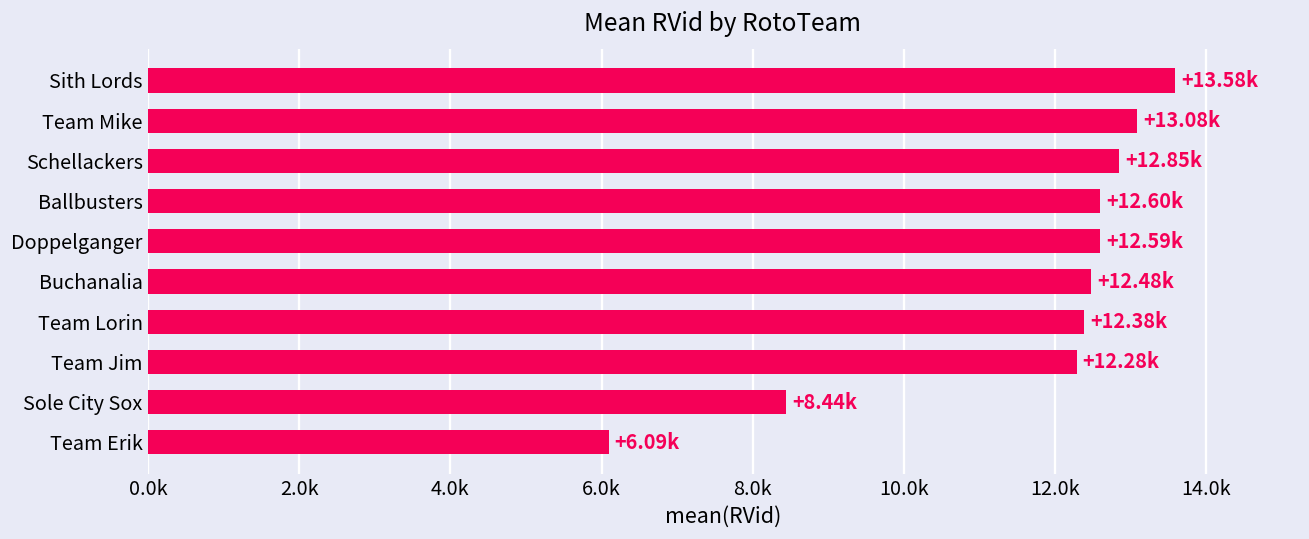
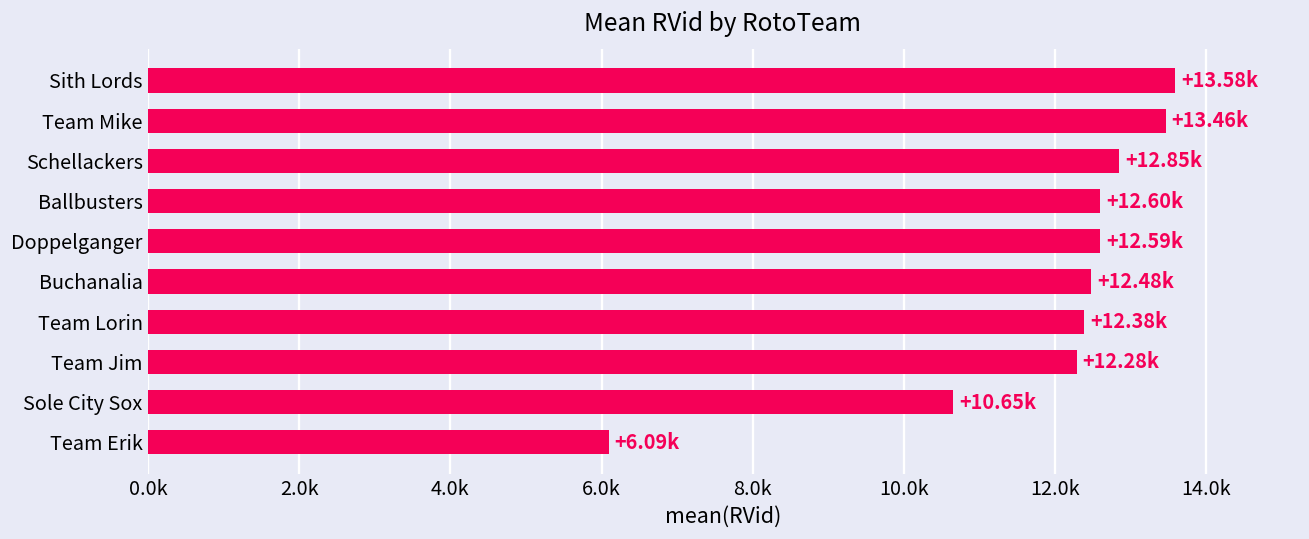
  {
    "Sith Lords": "+13.58k",
-   "Team Mike": "+13.08k",
+   "Team Mike": "+13.46k",
    "Schellackers": "+12.85k",
    "Ballbusters": "+12.60k",
    "Doppelganger": "+12.59k",
    "Buchanalia": "+12.48k",
    "Team Lorin": "+12.38k",
    "Team Jim": "+12.28k",
-   "Sole City Sox": "+8.44k",
+   "Sole City Sox": "+10.65k",
    "Team Erik": "+6.09k"
  }
